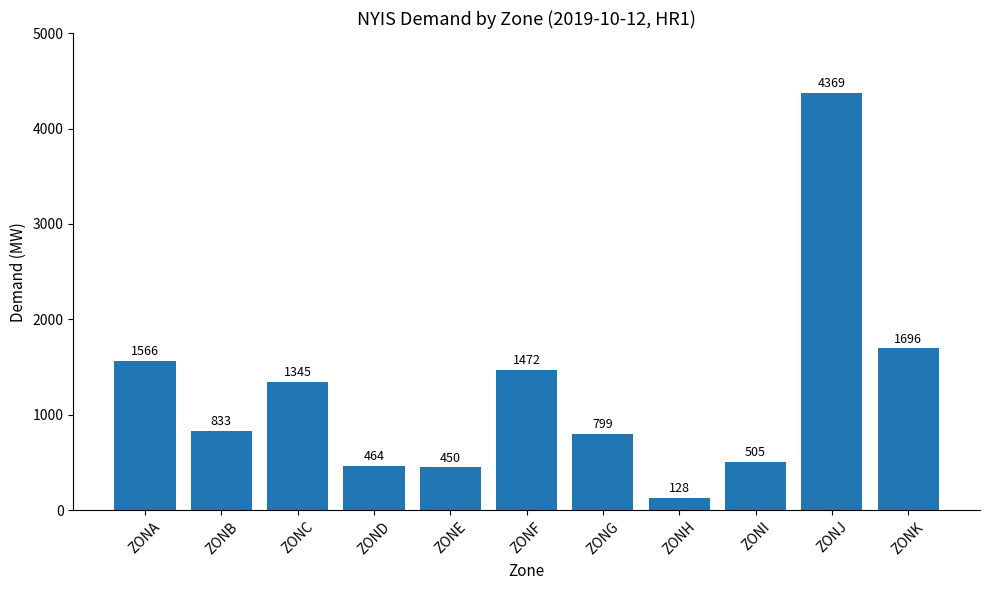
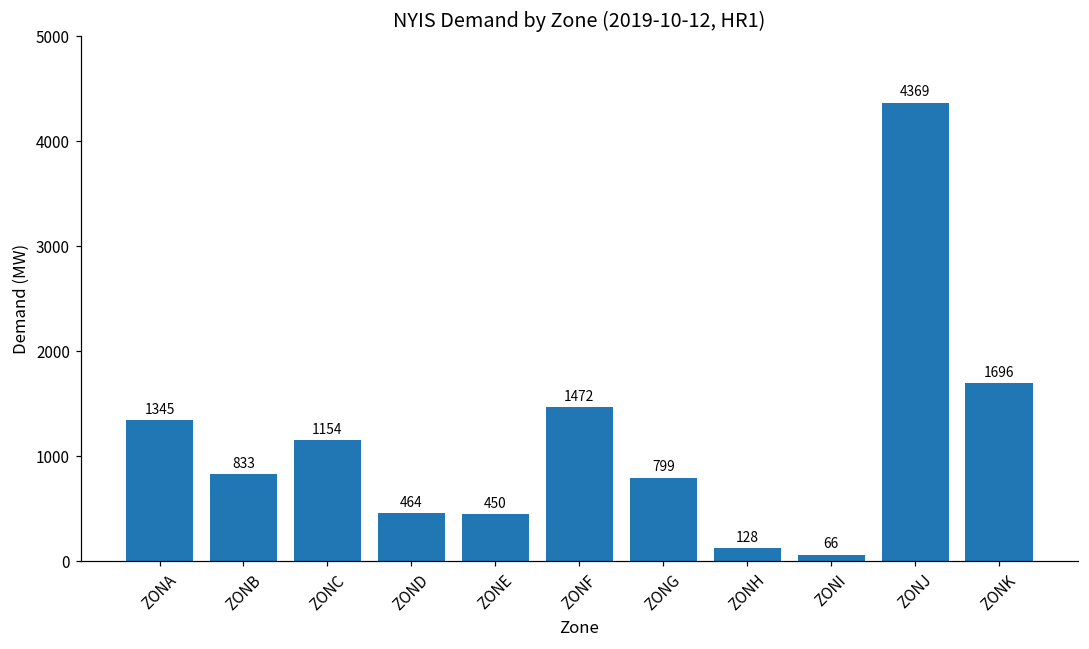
  {
-   "ZONA": 1566,
+   "ZONA": 1345,
    "ZONB": 833,
-   "ZONC": 1345,
+   "ZONC": 1154,
    "ZOND": 464,
    "ZONE": 450,
    "ZONF": 1472,
    "ZONG": 799,
    "ZONH": 128,
-   "ZONI": 505,
+   "ZONI": 66,
    "ZONJ": 4369,
    "ZONK": 1696
  }
